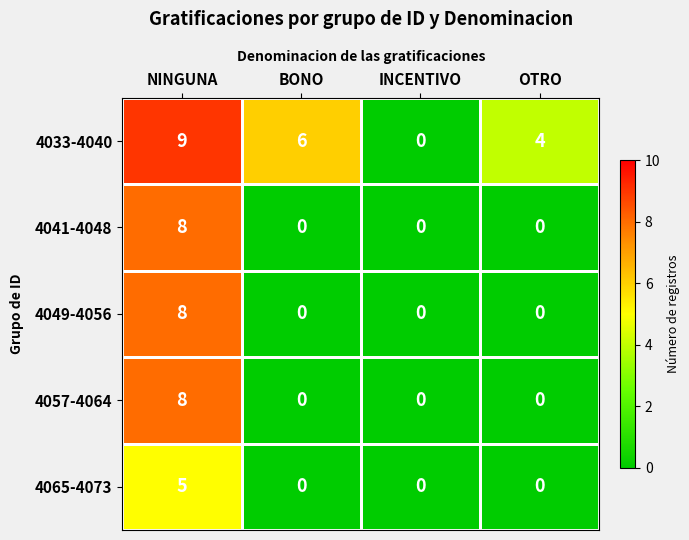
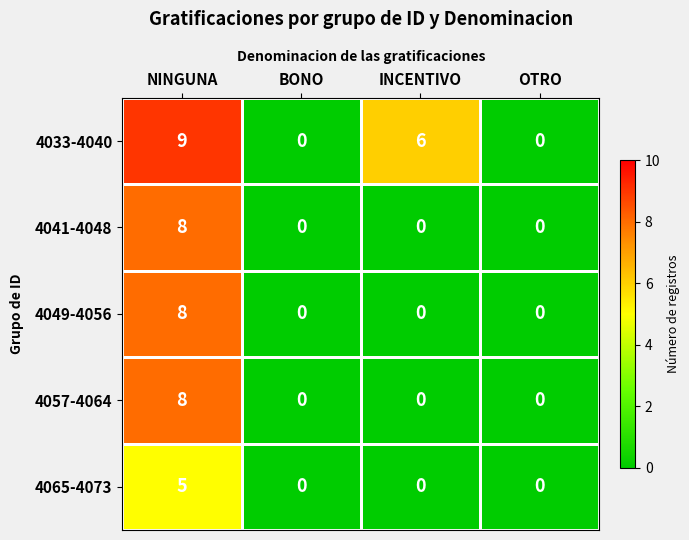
  {
    "4033-4040": {
-     "BONO": 6,
-     "INCENTIVO": 0,
-     "OTRO": 4
+     "BONO": 0,
+     "INCENTIVO": 6,
+     "OTRO": 0
    }
  }
